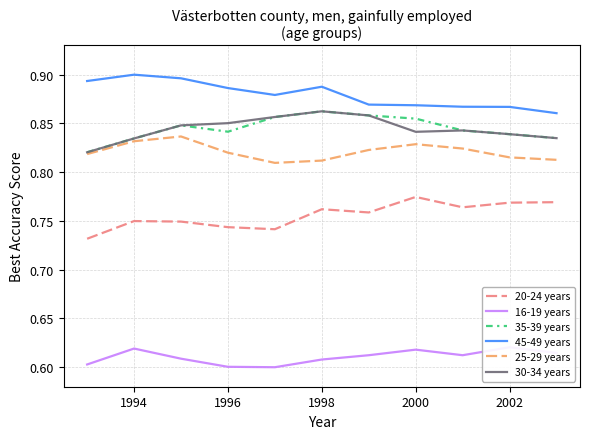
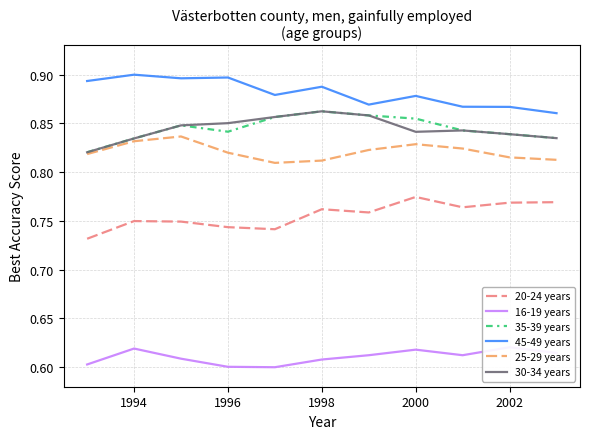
  {
    "16-19 years": {
      "1994": 0.62,
      "1996": 0.60,
      "1998": 0.61,
      "2000": 0.62
    },
    "35-39 years": {
      "1996": 0.84,
      "2000": 0.85
    },
    "45-49 years": {
      "1994": 0.90,
-     "1996": 0.89,
+     "1996": 0.90,
      "1998": 0.89,
-     "2000": 0.87,
+     "2000": 0.88,
      "2002": 0.87
    },
    "30-34 years": {
      "1996": 0.85,
      "2000": 0.84
    }
  }
